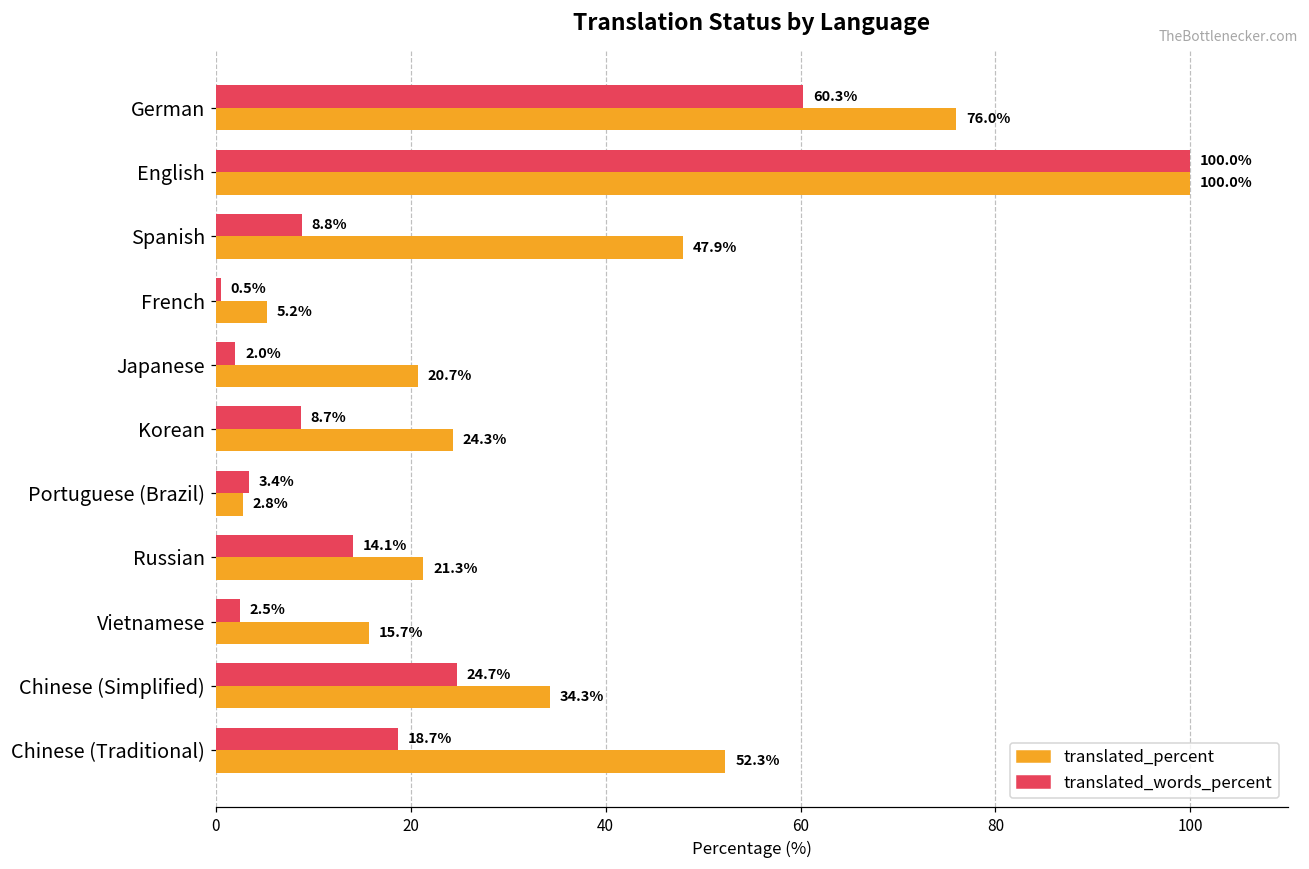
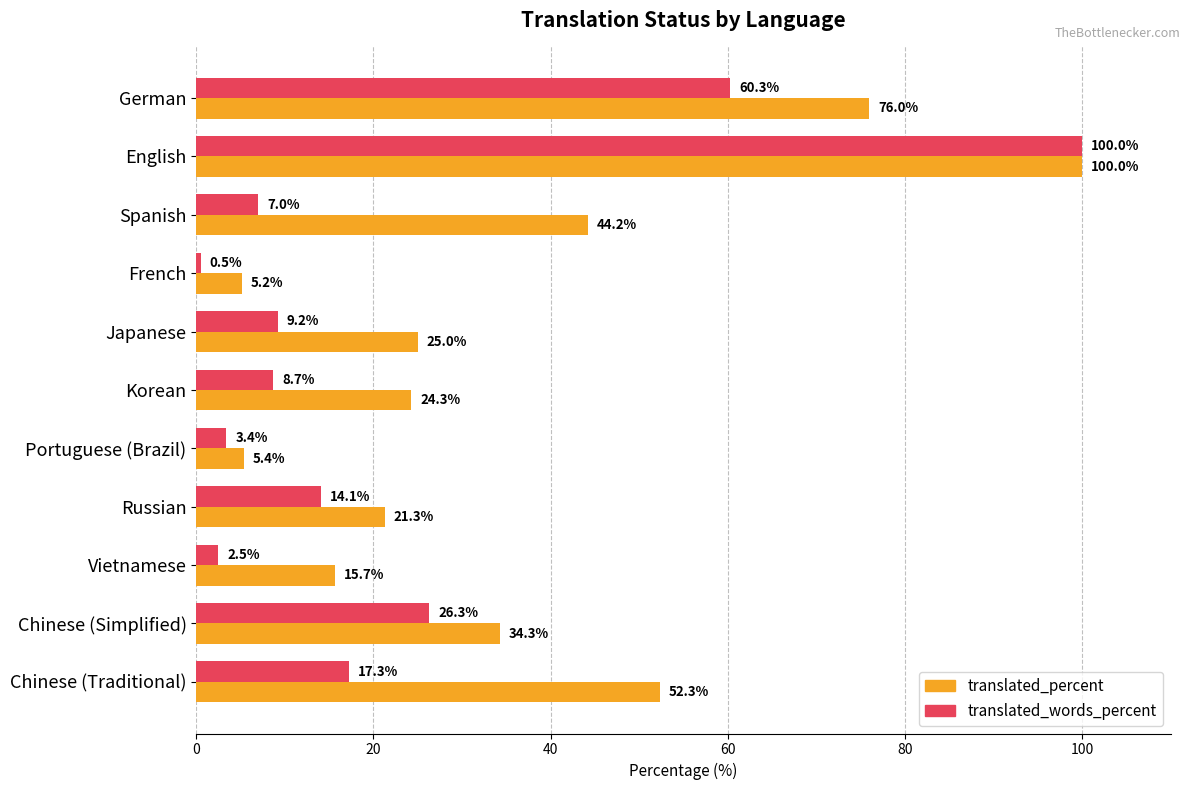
  {
    "translated_percent": {
      "German": "76.0%",
      "English": "100.0%",
-     "Spanish": "47.9%",
+     "Spanish": "44.2%",
      "French": "5.2%",
-     "Japanese": "20.7%",
+     "Japanese": "25.0%",
      "Korean": "24.3%",
-     "Portuguese (Brazil)": "2.8%",
+     "Portuguese (Brazil)": "5.4%",
      "Russian": "21.3%",
      "Vietnamese": "15.7%",
      "Chinese (Simplified)": "34.3%",
      "Chinese (Traditional)": "52.3%"
    },
    "translated_words_percent": {
      "German": "60.3%",
      "English": "100.0%",
-     "Spanish": "8.8%",
+     "Spanish": "7.0%",
      "French": "0.5%",
-     "Japanese": "2.0%",
+     "Japanese": "9.2%",
      "Korean": "8.7%",
      "Portuguese (Brazil)": "3.4%",
      "Russian": "14.1%",
      "Vietnamese": "2.5%",
-     "Chinese (Simplified)": "24.7%",
-     "Chinese (Traditional)": "18.7%"
+     "Chinese (Simplified)": "26.3%",
+     "Chinese (Traditional)": "17.3%"
    }
  }
